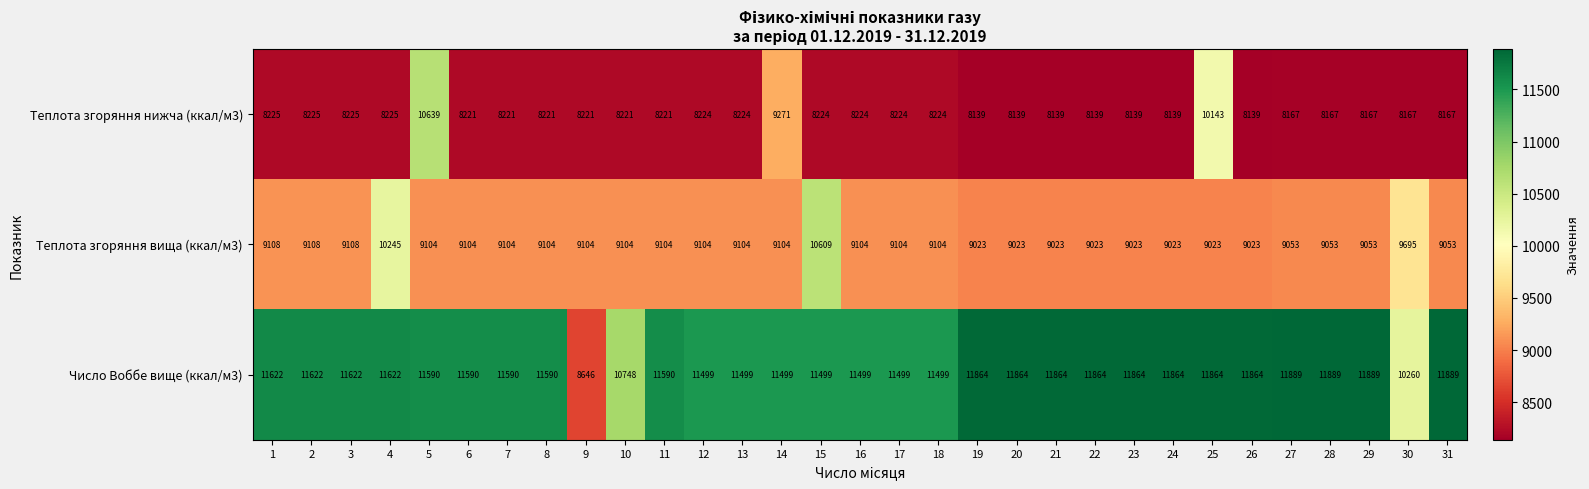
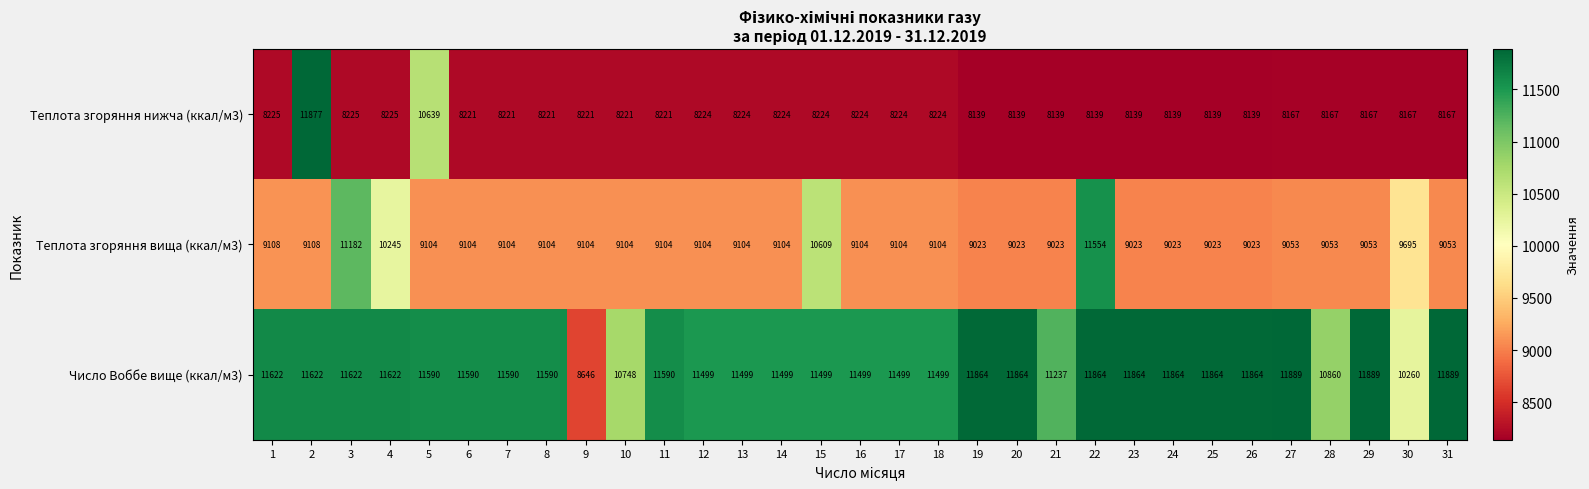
  {
    "Теплота згоряння нижча (ккал/м3)": {
      "1": 8225,
-     "2": 8225,
+     "2": 11877,
      "3": 8225,
      "4": 8225,
      "5": 10639,
      "6": 8221,
      "7": 8221,
      "8": 8221,
      "9": 8221,
      "10": 8221,
      "11": 8221,
      "12": 8224,
      "13": 8224,
-     "14": 9271,
+     "14": 8224,
      "15": 8224,
      "16": 8224,
      "17": 8224,
      "18": 8224,
      "19": 8139,
      "20": 8139,
      "21": 8139,
      "22": 8139,
      "23": 8139,
      "24": 8139,
-     "25": 10143,
+     "25": 8139,
      "26": 8139,
      "27": 8167,
      "28": 8167,
      "29": 8167,
      "30": 8167,
      "31": 8167
    },
    "Теплота згоряння вища (ккал/м3)": {
      "1": 9108,
      "2": 9108,
-     "3": 9108,
+     "3": 11182,
      "4": 10245,
      "5": 9104,
      "6": 9104,
      "7": 9104,
      "8": 9104,
      "9": 9104,
      "10": 9104,
      "11": 9104,
      "12": 9104,
      "13": 9104,
      "14": 9104,
      "15": 10609,
      "16": 9104,
      "17": 9104,
      "18": 9104,
      "19": 9023,
      "20": 9023,
      "21": 9023,
-     "22": 9023,
+     "22": 11554,
      "23": 9023,
      "24": 9023,
      "25": 9023,
      "26": 9023,
      "27": 9053,
      "28": 9053,
      "29": 9053,
      "30": 9695,
      "31": 9053
    },
    "Число Воббе вище (ккал/м3)": {
      "1": 11622,
      "2": 11622,
      "3": 11622,
      "4": 11622,
      "5": 11590,
      "6": 11590,
      "7": 11590,
      "8": 11590,
      "9": 8646,
      "10": 10748,
      "11": 11590,
      "12": 11499,
      "13": 11499,
      "14": 11499,
      "15": 11499,
      "16": 11499,
      "17": 11499,
      "18": 11499,
      "19": 11864,
      "20": 11864,
-     "21": 11864,
+     "21": 11237,
      "22": 11864,
      "23": 11864,
      "24": 11864,
      "25": 11864,
      "26": 11864,
      "27": 11889,
-     "28": 11889,
+     "28": 10860,
      "29": 11889,
      "30": 10260,
      "31": 11889
    }
  }
